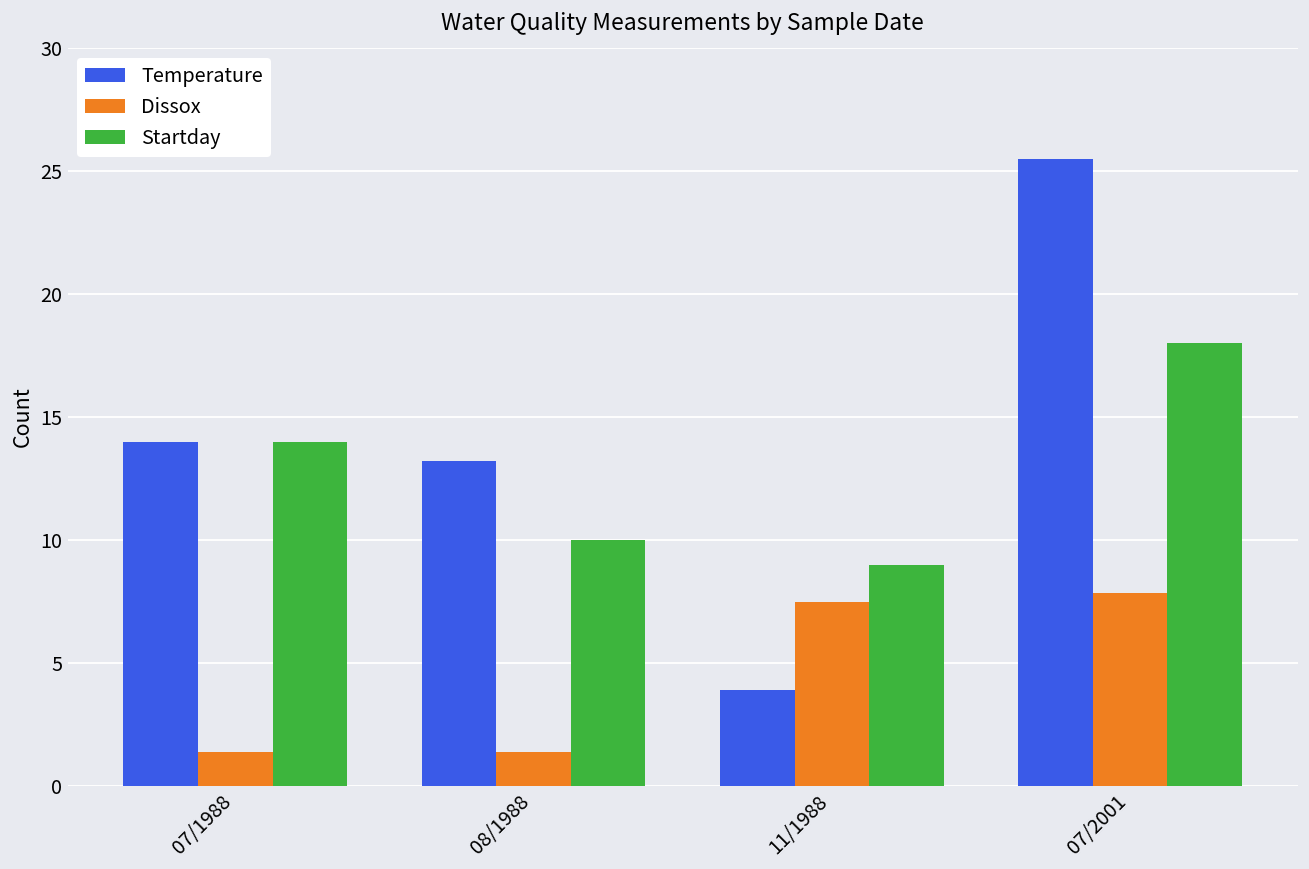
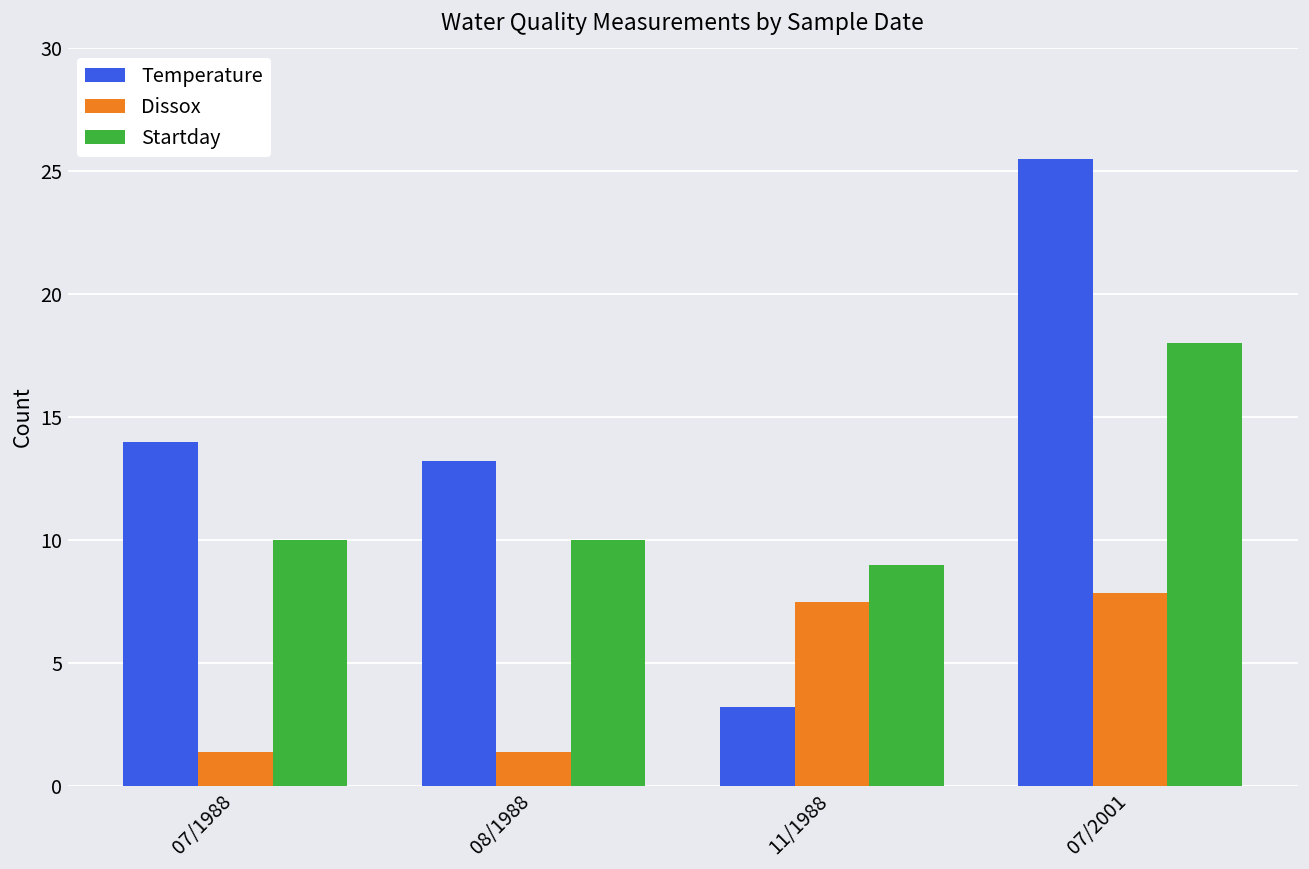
  {
    "Temperature": {
      "07/1988": 14.0,
      "08/1988": 13.2,
-     "11/1988": 3.9,
+     "11/1988": 3.2,
      "07/2001": 25.5
    },
    "Dissox": {
      "07/1988": 1.4,
      "08/1988": 1.4,
      "11/1988": 7.5,
      "07/2001": 7.9
    },
    "Startday": {
-     "07/1988": 14,
+     "07/1988": 10,
      "08/1988": 10,
      "11/1988": 9,
      "07/2001": 18
    }
  }
